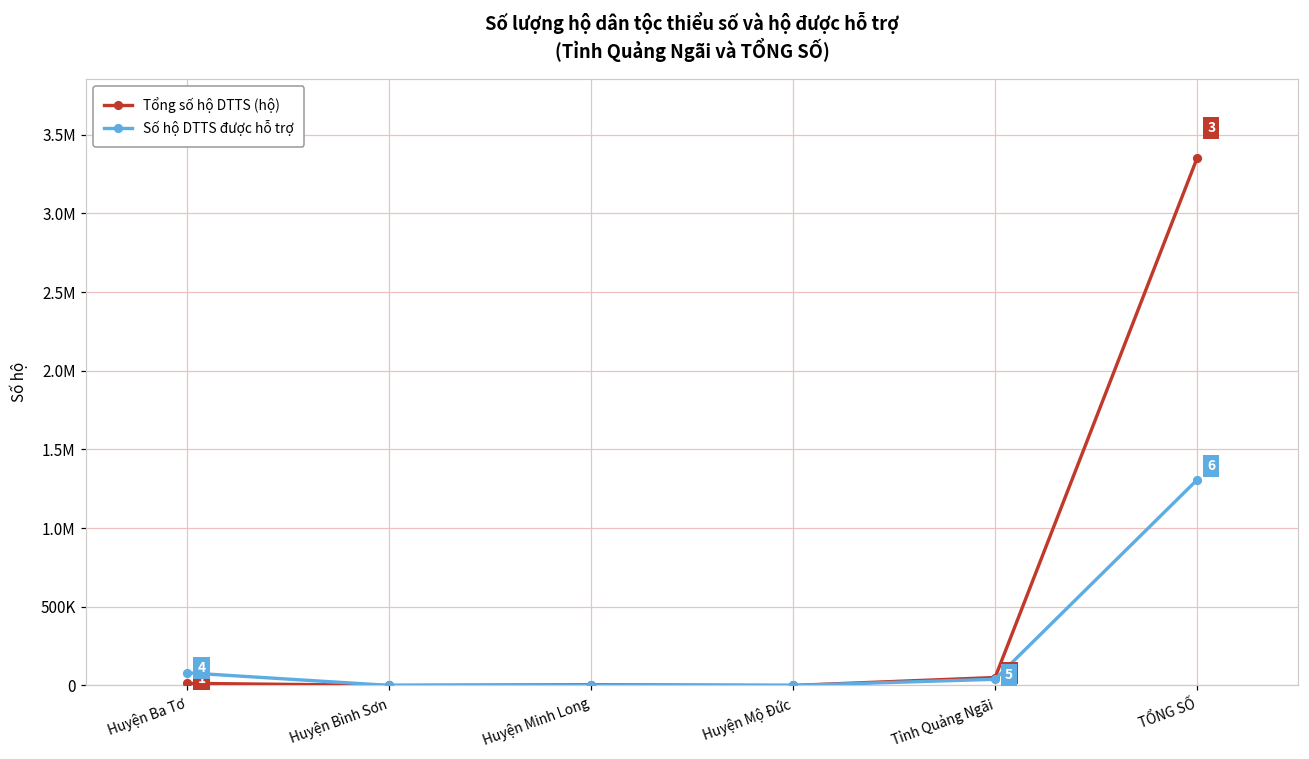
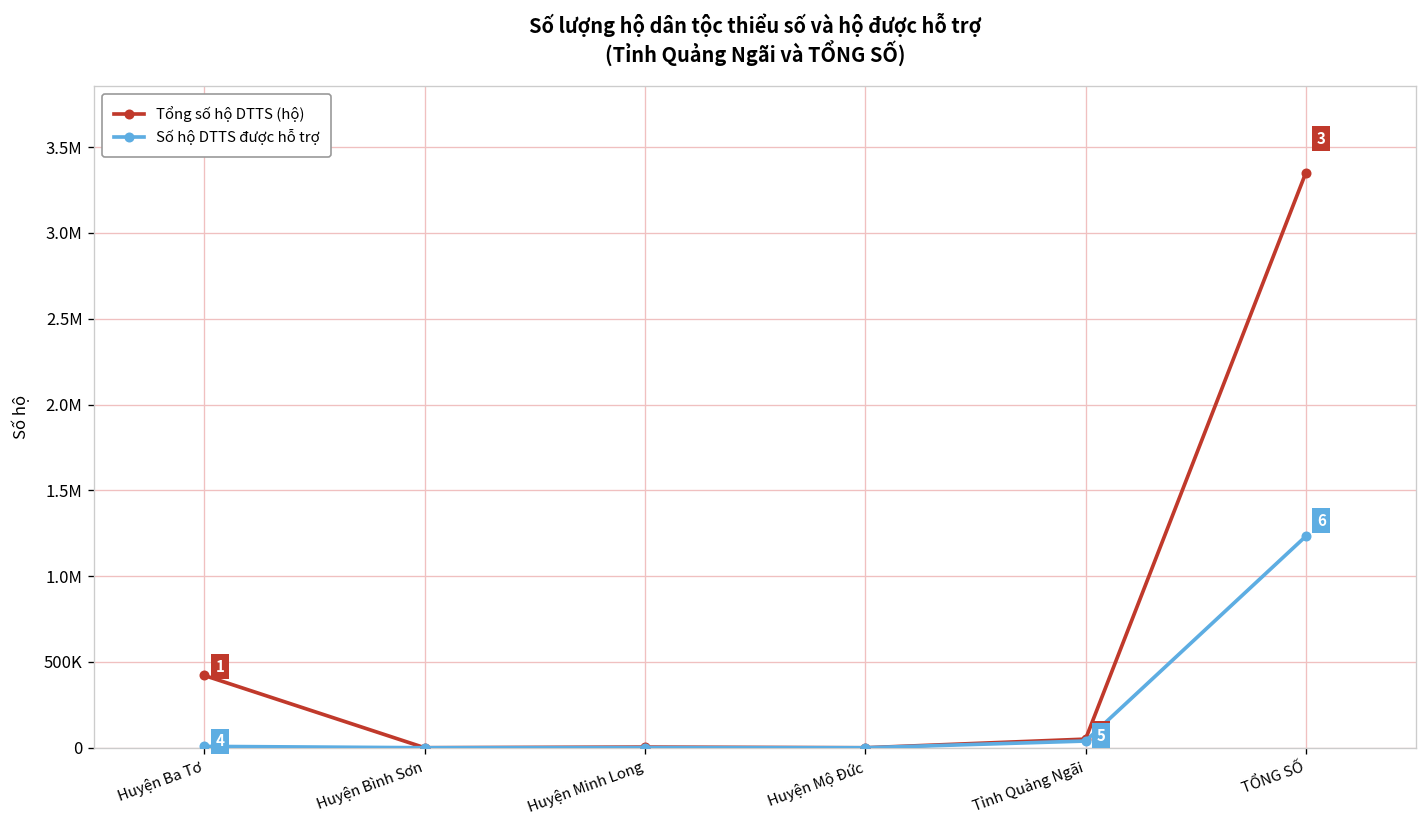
  {
    "Tổng số hộ DTTS (hộ)": {
-     "Huyện Ba Tơ": 10000
+     "Huyện Ba Tơ": 420000
    },
    "Số hộ DTTS được hỗ trợ": {
-     "Huyện Ba Tơ": 80000,
-     "TỔNG SỐ": 1310000
+     "Huyện Ba Tơ": 10000,
+     "TỔNG SỐ": 1230000
    }
  }
